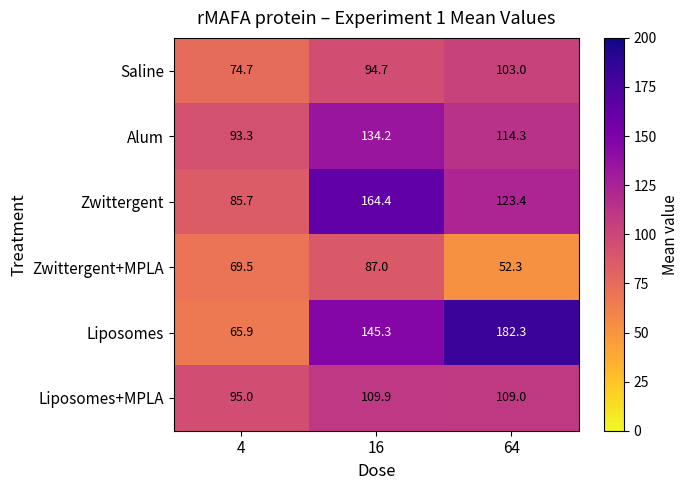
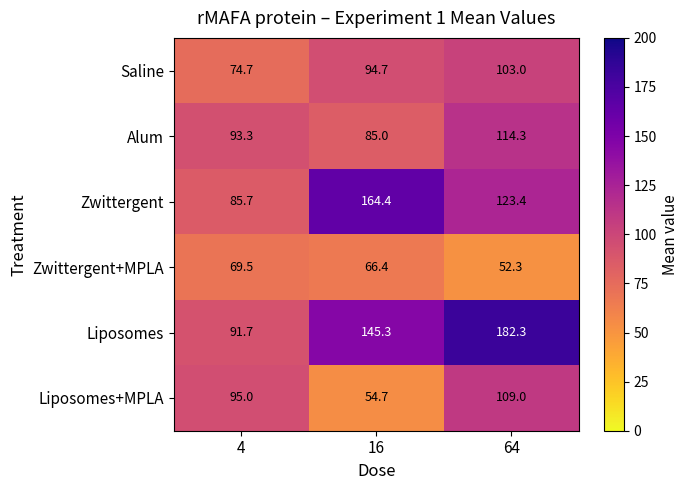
  {
    "Saline": {
      "4": 74.7,
      "16": 94.7,
      "64": 103.0
    },
    "Alum": {
      "4": 93.3,
-     "16": 134.2,
+     "16": 85.0,
      "64": 114.3
    },
    "Zwittergent": {
      "4": 85.7,
      "16": 164.4,
      "64": 123.4
    },
    "Zwittergent+MPLA": {
      "4": 69.5,
-     "16": 87.0,
+     "16": 66.4,
      "64": 52.3
    },
    "Liposomes": {
-     "4": 65.9,
+     "4": 91.7,
      "16": 145.3,
      "64": 182.3
    },
    "Liposomes+MPLA": {
      "4": 95.0,
-     "16": 109.9,
+     "16": 54.7,
      "64": 109.0
    }
  }
